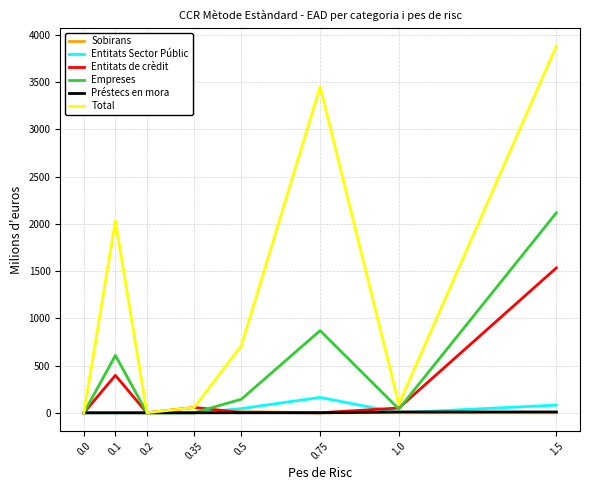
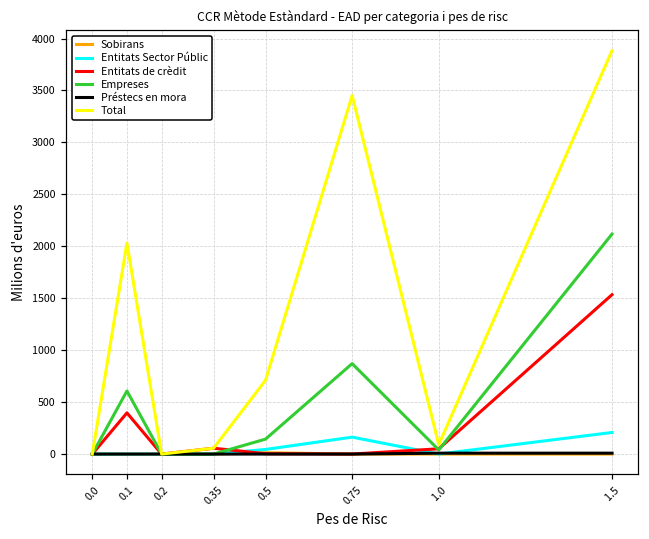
  {
    "Entitats Sector Públic": {
      "0.5": 0,
      "0.75": 200,
-     "1.5": 100
+     "1.5": 200
    },
    "Entitats de crèdit": {
      "0.1": 400,
      "1.5": 1500
    },
    "Empreses": {
      "0.1": 600,
      "0.5": 100,
      "0.75": 900,
      "1.5": 2100
    },
    "Total": {
      "0.1": 2000,
      "0.5": 700,
      "0.75": 3500,
      "1.0": 100,
      "1.5": 3900
    }
  }
